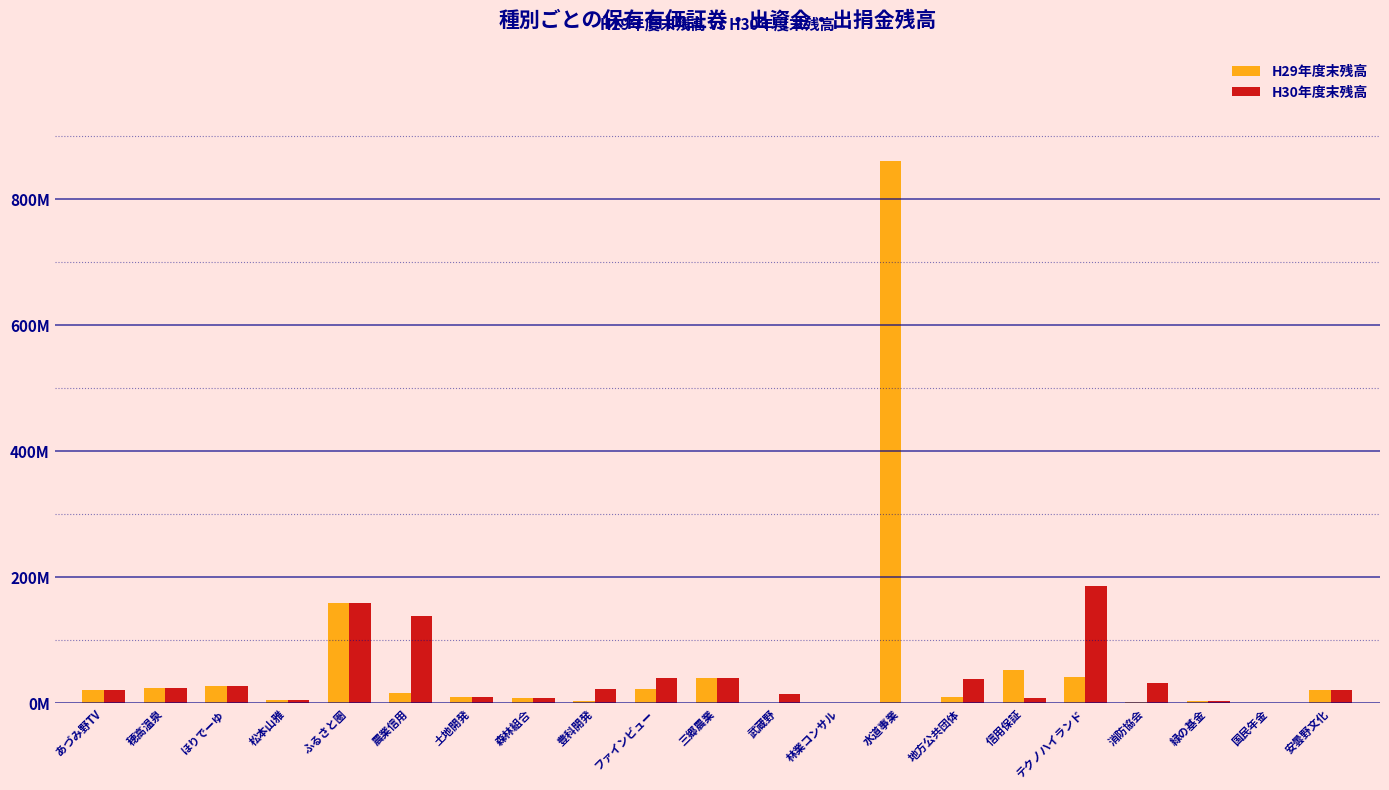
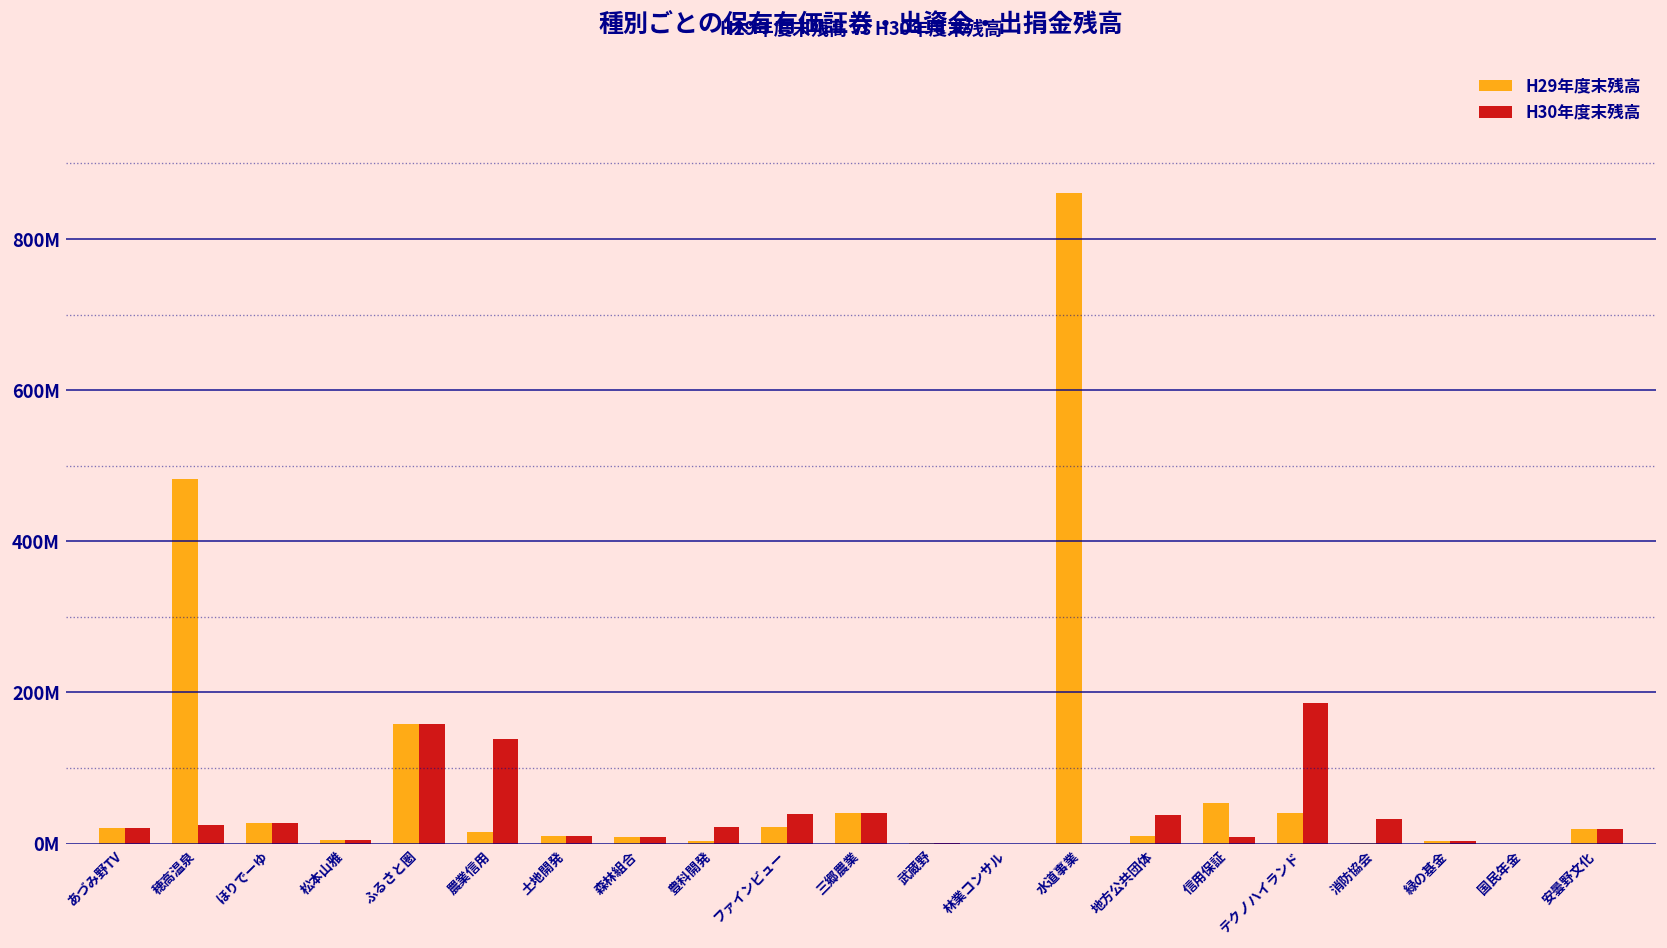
  {
    "H29年度末残高": {
      "あづみ野TV": 20000000,
-     "穂高温泉": 20000000,
+     "穂高温泉": 480000000,
      "ほりでーゆ": 30000000,
      "松本山雅": 10000000,
      "ふるさと圏": 160000000,
      "農業信用": 20000000,
      "土地開発": 10000000,
      "森林組合": 10000000,
      "ファインビュー": 20000000,
      "三郷農業": 40000000,
      "水道事業": 860000000,
      "地方公共団体": 10000000,
      "信用保証": 50000000,
      "テクノハイランド": 40000000,
      "安曇野文化": 20000000
    },
    "H30年度末残高": {
      "あづみ野TV": 20000000,
      "穂高温泉": 20000000,
      "ほりでーゆ": 30000000,
      "松本山雅": 10000000,
      "ふるさと圏": 160000000,
      "農業信用": 140000000,
      "土地開発": 10000000,
      "森林組合": 10000000,
      "豊科開発": 20000000,
      "ファインビュー": 40000000,
      "三郷農業": 40000000,
-     "武蔵野": 10000000,
+     "武蔵野": 0,
      "水道事業": 0,
      "地方公共団体": 40000000,
      "信用保証": 10000000,
      "テクノハイランド": 190000000,
      "消防協会": 30000000,
      "安曇野文化": 20000000
    }
  }
